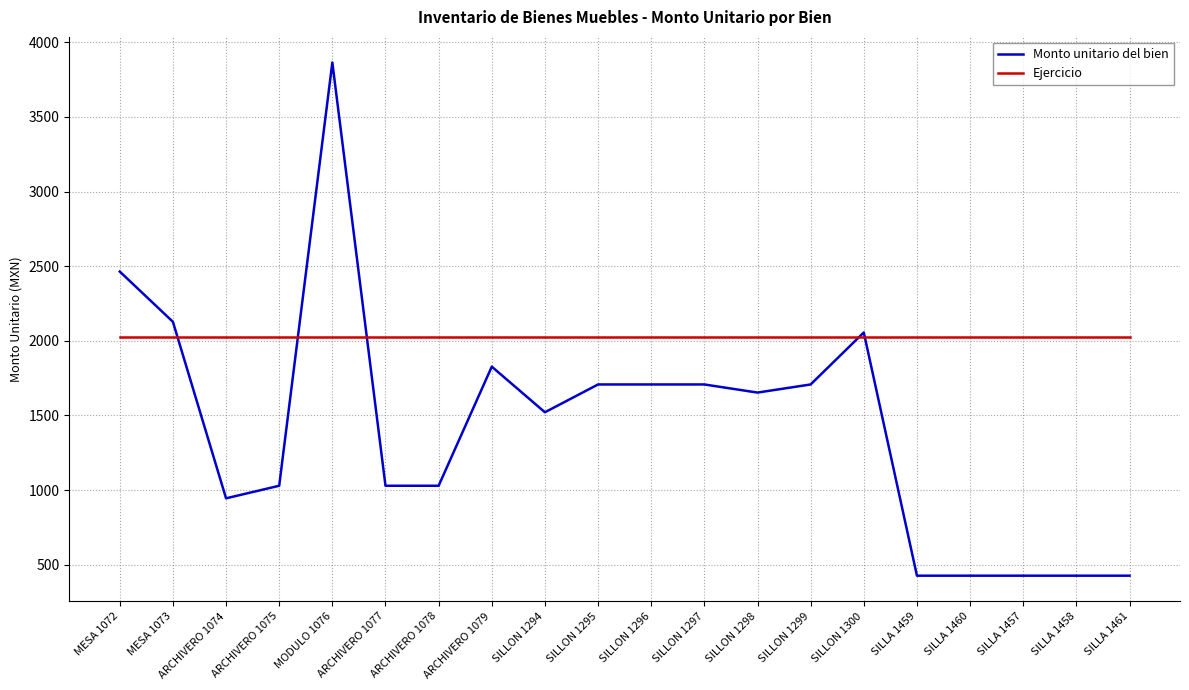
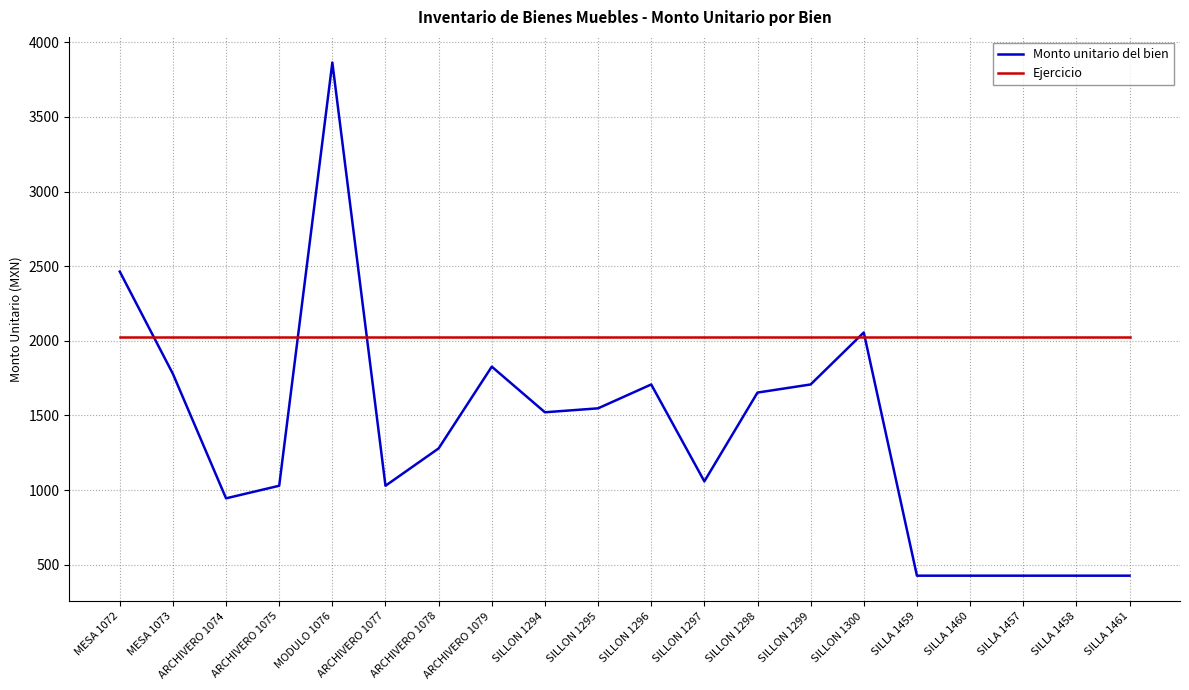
  {
    "Monto unitario del bien": {
      "MESA 1072": 2460,
-     "MESA 1073": 2130,
+     "MESA 1073": 1780,
      "ARCHIVERO 1074": 950,
      "ARCHIVERO 1075": 1030,
      "MODULO 1076": 3860,
      "ARCHIVERO 1077": 1030,
-     "ARCHIVERO 1078": 1030,
+     "ARCHIVERO 1078": 1280,
      "ARCHIVERO 1079": 1830,
      "SILLON 1294": 1520,
-     "SILLON 1295": 1710,
+     "SILLON 1295": 1550,
      "SILLON 1296": 1710,
-     "SILLON 1297": 1710,
+     "SILLON 1297": 1060,
      "SILLON 1298": 1650,
      "SILLON 1299": 1710,
      "SILLON 1300": 2060,
      "SILLA 1459": 430,
      "SILLA 1460": 430,
      "SILLA 1457": 430,
      "SILLA 1458": 430,
      "SILLA 1461": 430
    },
    "Ejercicio": {
      "MESA 1072": 2020,
      "MESA 1073": 2020,
      "ARCHIVERO 1074": 2020,
      "ARCHIVERO 1075": 2020,
      "MODULO 1076": 2020,
      "ARCHIVERO 1077": 2020,
      "ARCHIVERO 1078": 2020,
      "ARCHIVERO 1079": 2020,
      "SILLON 1294": 2020,
      "SILLON 1295": 2020,
      "SILLON 1296": 2020,
      "SILLON 1297": 2020,
      "SILLON 1298": 2020,
      "SILLON 1299": 2020,
      "SILLON 1300": 2020,
      "SILLA 1459": 2020,
      "SILLA 1460": 2020,
      "SILLA 1457": 2020,
      "SILLA 1458": 2020,
      "SILLA 1461": 2020
    }
  }
